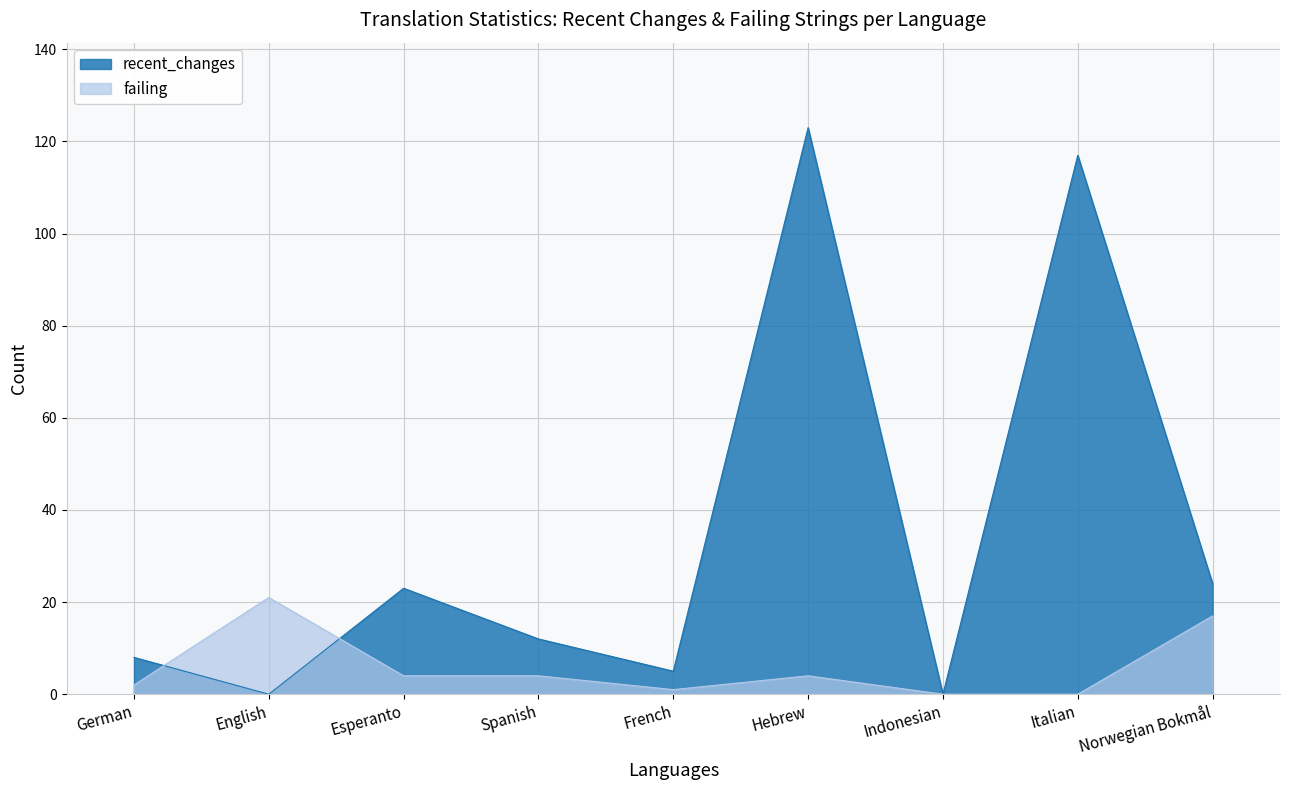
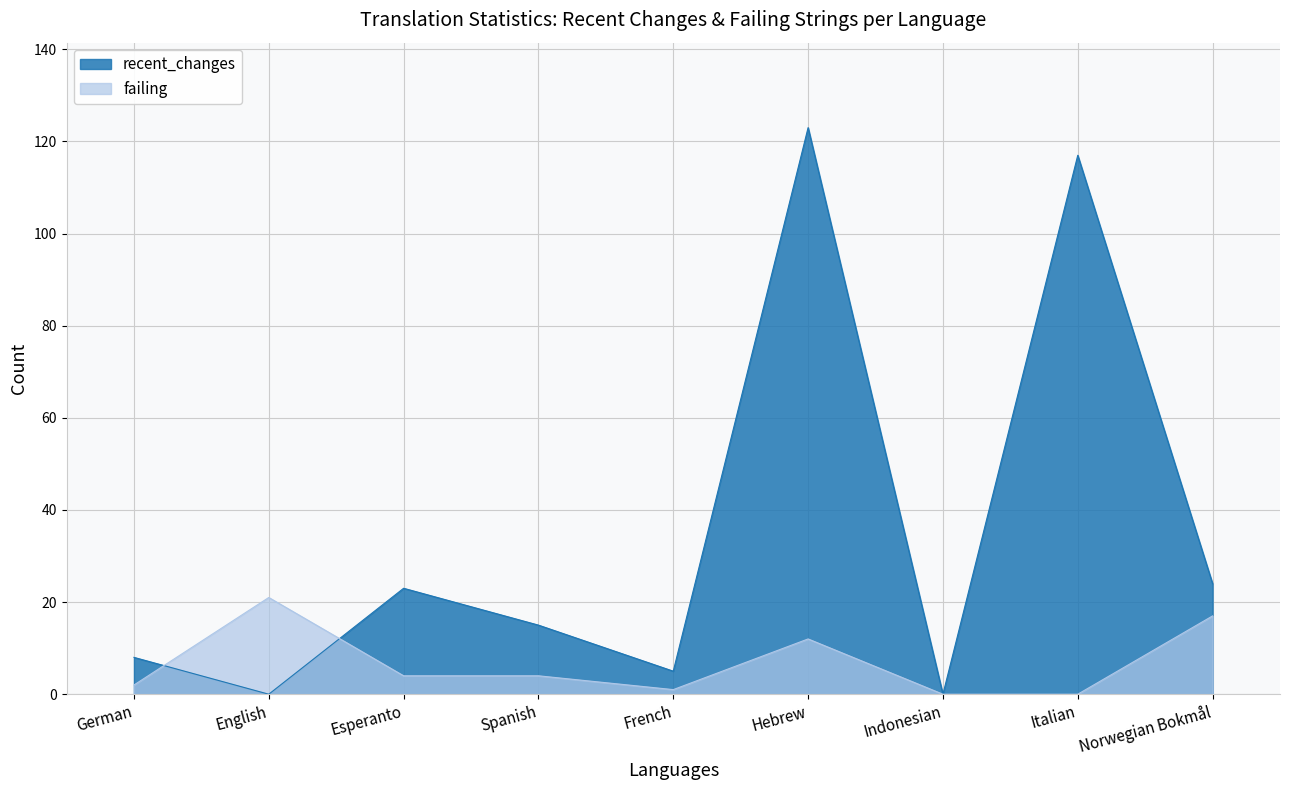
  {
    "recent_changes": {
      "German": 8,
      "English": 0,
      "Esperanto": 23,
-     "Spanish": 12,
+     "Spanish": 15,
      "French": 5,
      "Hebrew": 123,
      "Italian": 117,
      "Norwegian Bokmål": 24
    },
    "failing": {
      "German": 2,
      "English": 21,
      "Esperanto": 4,
      "Spanish": 4,
      "French": 1,
-     "Hebrew": 4,
+     "Hebrew": 12,
      "Italian": 0,
      "Norwegian Bokmål": 17
    }
  }
